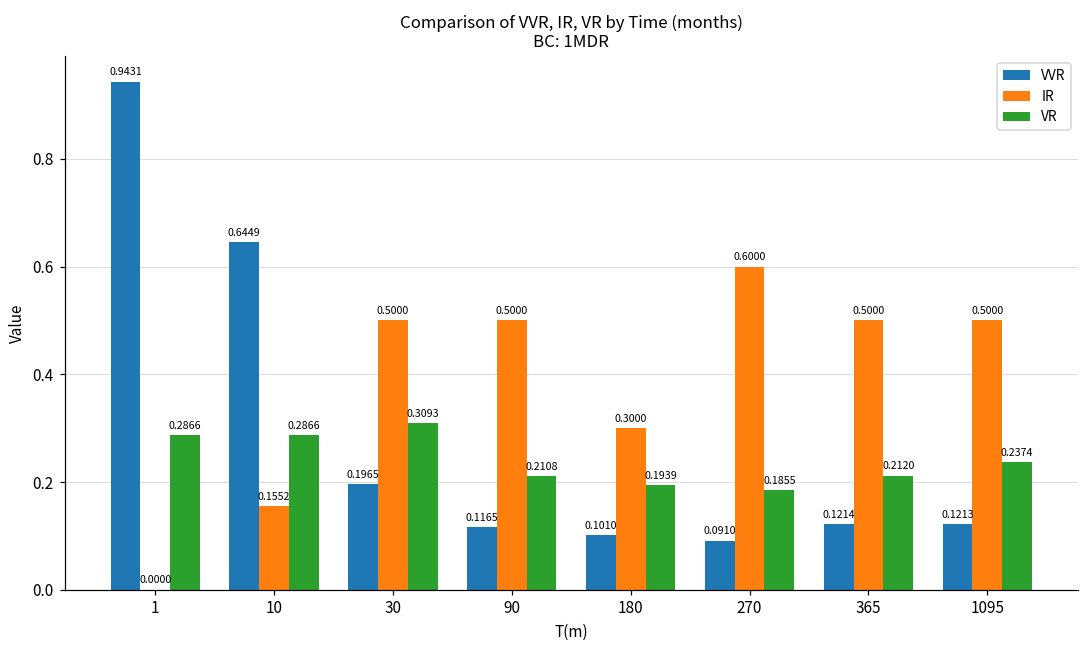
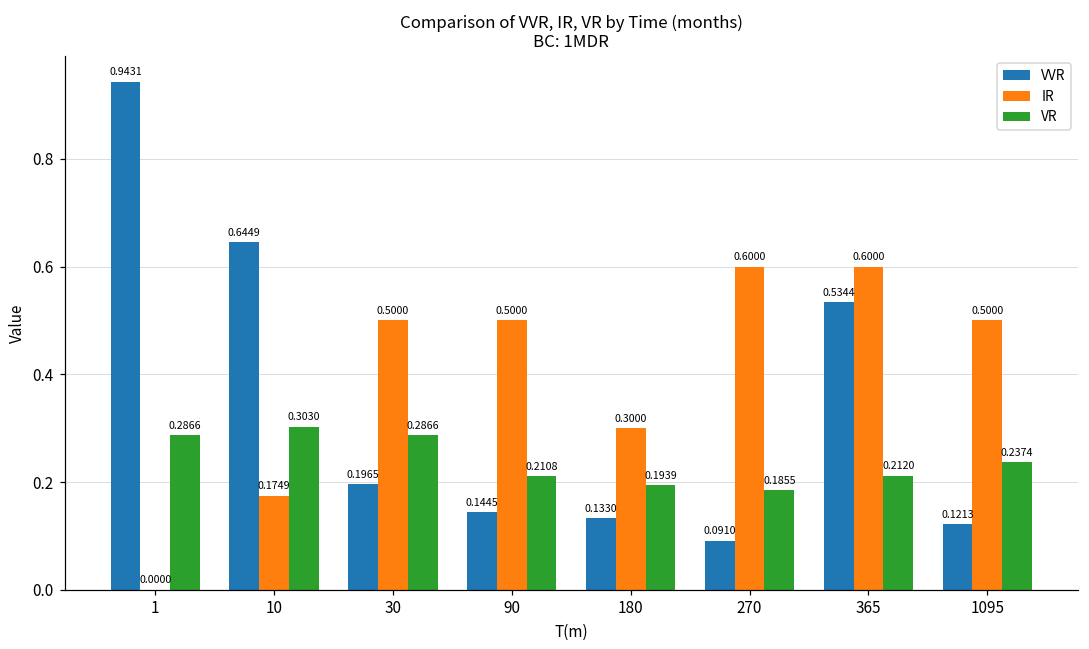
  {
    "VVR": {
      "1": 0.9431,
      "10": 0.6449,
      "30": 0.1965,
-     "90": 0.1165,
-     "180": 0.1010,
+     "90": 0.1445,
+     "180": 0.1330,
      "270": 0.0910,
-     "365": 0.1214,
+     "365": 0.5344,
      "1095": 0.1213
    },
    "IR": {
      "1": 0.0000,
-     "10": 0.1552,
+     "10": 0.1749,
      "30": 0.5000,
      "90": 0.5000,
      "180": 0.3000,
      "270": 0.6000,
-     "365": 0.5000,
+     "365": 0.6000,
      "1095": 0.5000
    },
    "VR": {
      "1": 0.2866,
-     "10": 0.2866,
-     "30": 0.3093,
+     "10": 0.3030,
+     "30": 0.2866,
      "90": 0.2108,
      "180": 0.1939,
      "270": 0.1855,
      "365": 0.2120,
      "1095": 0.2374
    }
  }
